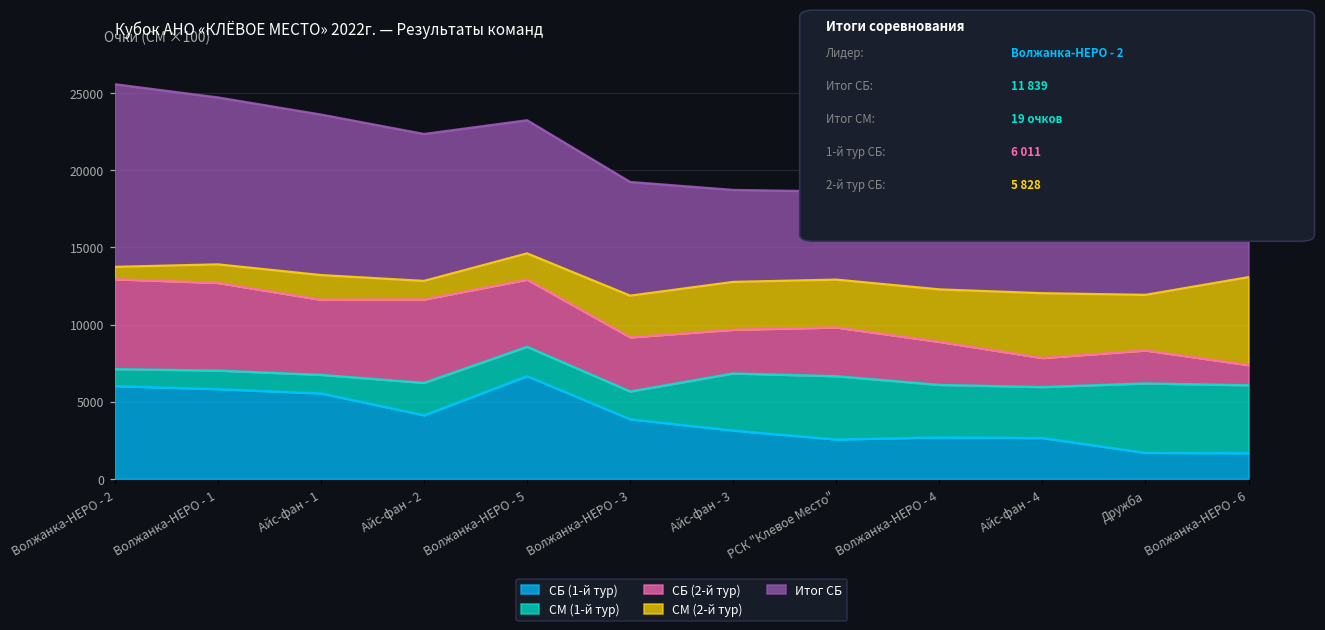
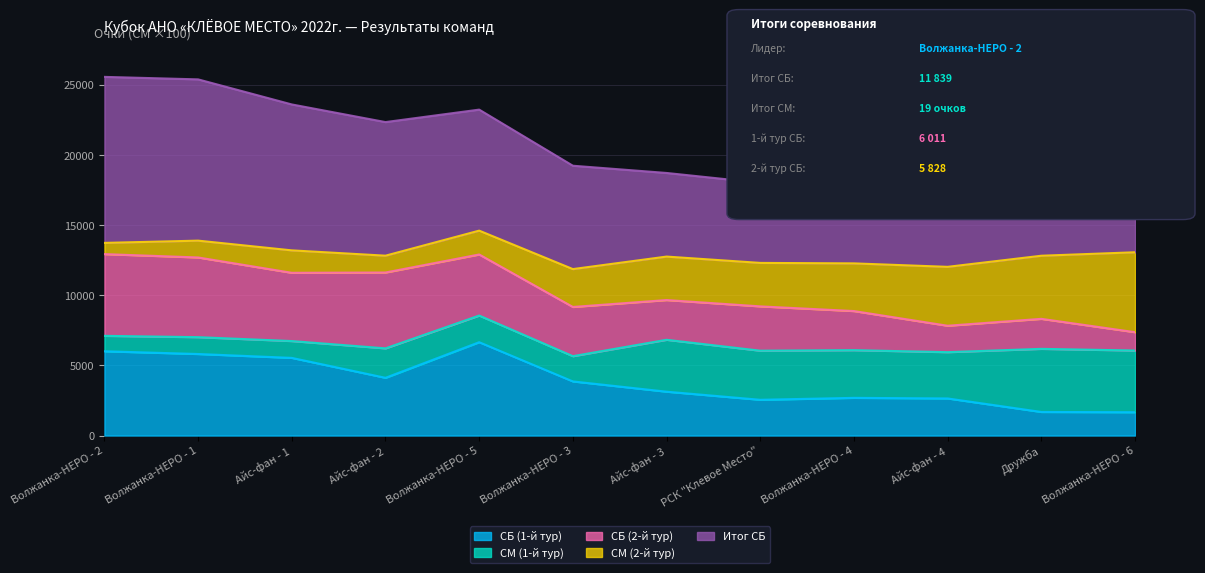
  {
    "СБ (1-й тур)": {
      "Волжанка-НЕРО - 2": 6000,
      "Волжанка-НЕРО - 1": 5800,
      "Айс-фан - 1": 5500,
      "Айс-фан - 2": 4100,
      "Волжанка-НЕРО - 5": 6700,
      "Волжанка-НЕРО - 3": 3900,
      "Айс-фан - 3": 3100,
      "РСК \"Клевое Место\"": 2600,
      "Волжанка-НЕРО - 4": 2700,
      "Айс-фан - 4": 2600,
      "Дружба": 1700,
      "Волжанка-НЕРО - 6": 1700
    },
    "СМ (1-й тур)": {
      "Волжанка-НЕРО - 2": 1100,
      "Волжанка-НЕРО - 1": 1200,
      "Айс-фан - 1": 1200,
      "Айс-фан - 2": 2100,
      "Волжанка-НЕРО - 5": 1900,
      "Волжанка-НЕРО - 3": 1800,
      "Айс-фан - 3": 3700,
-     "РСК \"Клевое Место\"": 4100,
+     "РСК \"Клевое Место\"": 3500,
      "Волжанка-НЕРО - 4": 3400,
      "Айс-фан - 4": 3300,
      "Дружба": 4500,
      "Волжанка-НЕРО - 6": 4400
    },
    "СБ (2-й тур)": {
      "Волжанка-НЕРО - 2": 5800,
      "Волжанка-НЕРО - 1": 5700,
      "Айс-фан - 1": 4900,
      "Айс-фан - 2": 5400,
      "Волжанка-НЕРО - 5": 4400,
      "Волжанка-НЕРО - 3": 3500,
      "Айс-фан - 3": 2800,
      "РСК \"Клевое Место\"": 3200,
      "Волжанка-НЕРО - 4": 2800,
      "Айс-фан - 4": 1900,
      "Дружба": 2100,
      "Волжанка-НЕРО - 6": 1300
    },
    "СМ (2-й тур)": {
      "Волжанка-НЕРО - 2": 800,
      "Волжанка-НЕРО - 1": 1200,
      "Айс-фан - 1": 1600,
      "Айс-фан - 2": 1200,
      "Волжанка-НЕРО - 5": 1700,
      "Волжанка-НЕРО - 3": 2700,
      "Айс-фан - 3": 3100,
      "РСК \"Клевое Место\"": 3100,
      "Волжанка-НЕРО - 4": 3400,
      "Айс-фан - 4": 4200,
-     "Дружба": 3600,
+     "Дружба": 4500,
      "Волжанка-НЕРО - 6": 5700
    },
    "Итог СБ": {
      "Волжанка-НЕРО - 2": 11800,
-     "Волжанка-НЕРО - 1": 10800,
+     "Волжанка-НЕРО - 1": 11500,
      "Айс-фан - 1": 10400,
      "Айс-фан - 2": 9500,
      "Волжанка-НЕРО - 5": 8600,
      "Волжанка-НЕРО - 3": 7400,
      "Айс-фан - 3": 6000,
      "РСК \"Клевое Место\"": 5700,
      "Волжанка-НЕРО - 4": 5500,
      "Айс-фан - 4": 4500,
      "Дружба": 3800,
      "Волжанка-НЕРО - 6": 3000
    }
  }
